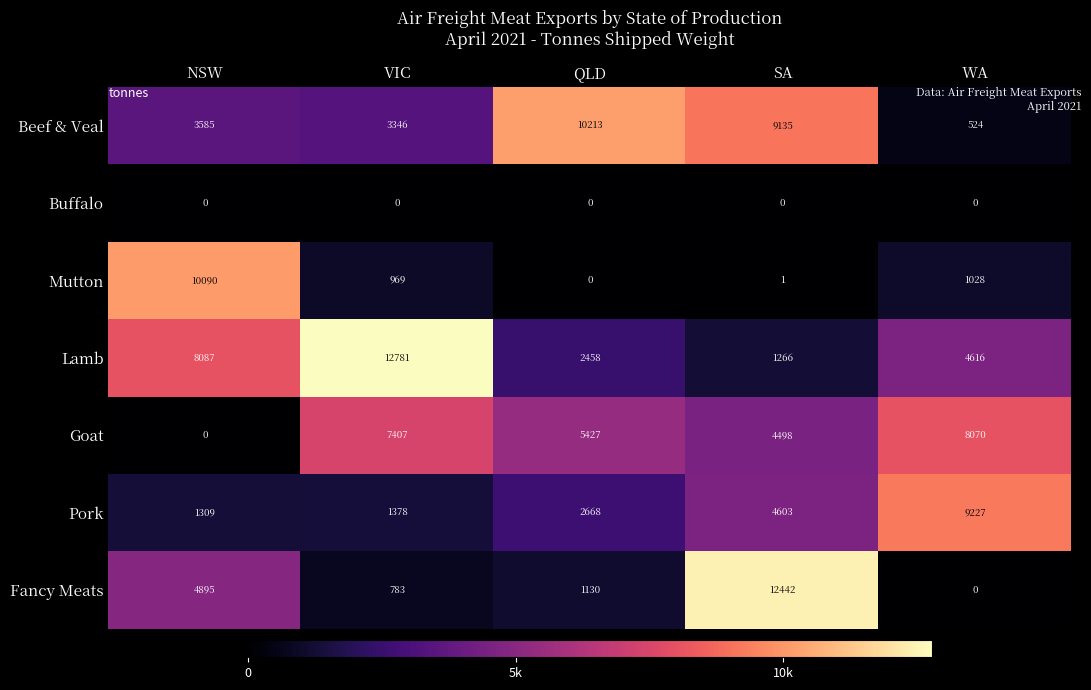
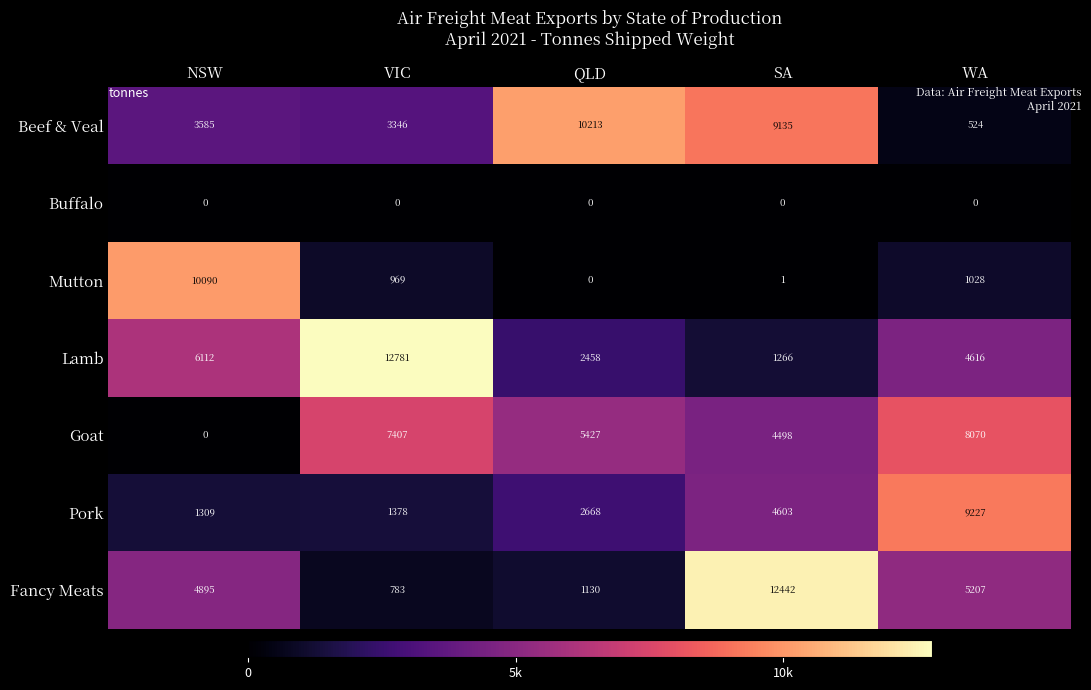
  {
    "Beef & Veal": {
      "VIC": 3346,
      "QLD": 10213,
      "SA": 9135
    },
    "Buffalo": {
      "NSW": 0,
      "VIC": 0,
      "QLD": 0,
      "SA": 0,
      "WA": 0
    },
    "Mutton": {
      "NSW": 10090,
      "VIC": 969,
      "QLD": 0,
      "SA": 1,
      "WA": 1028
    },
    "Lamb": {
-     "NSW": 8087,
+     "NSW": 6112,
      "VIC": 12781,
      "QLD": 2458,
      "SA": 1266,
      "WA": 4616
    },
    "Goat": {
      "NSW": 0,
      "VIC": 7407,
      "QLD": 5427,
      "SA": 4498,
      "WA": 8070
    },
    "Pork": {
      "NSW": 1309,
      "VIC": 1378,
      "QLD": 2668,
      "SA": 4603,
      "WA": 9227
    },
    "Fancy Meats": {
      "NSW": 4895,
      "VIC": 783,
      "QLD": 1130,
      "SA": 12442,
-     "WA": 0
+     "WA": 5207
    }
  }
